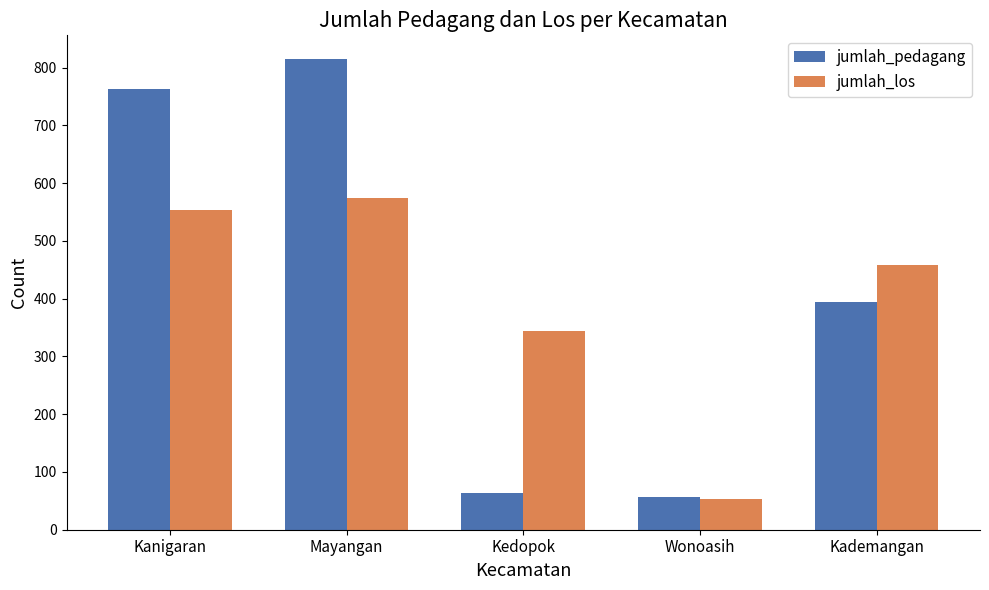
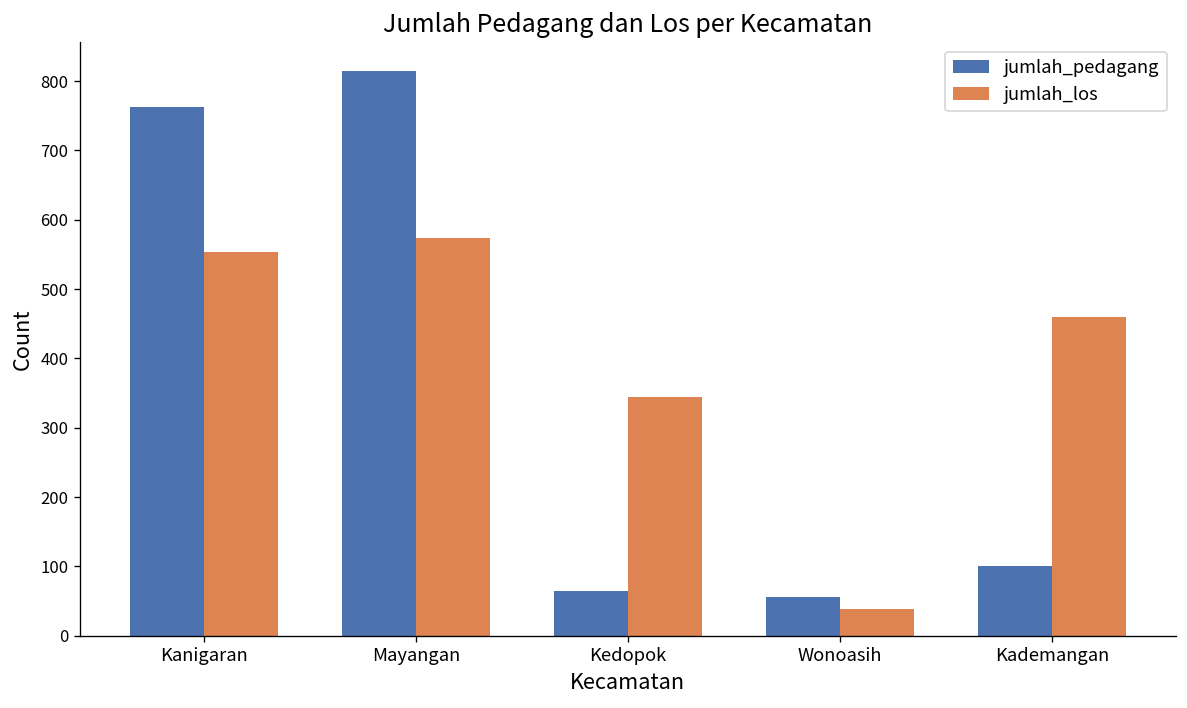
  {
    "jumlah_pedagang": {
      "Kanigaran": 760,
      "Mayangan": 820,
      "Kedopok": 60,
      "Wonoasih": 60,
-     "Kademangan": 400
+     "Kademangan": 100
    },
    "jumlah_los": {
      "Kanigaran": 550,
      "Mayangan": 570,
      "Kedopok": 340,
-     "Wonoasih": 50,
+     "Wonoasih": 40,
      "Kademangan": 460
    }
  }
